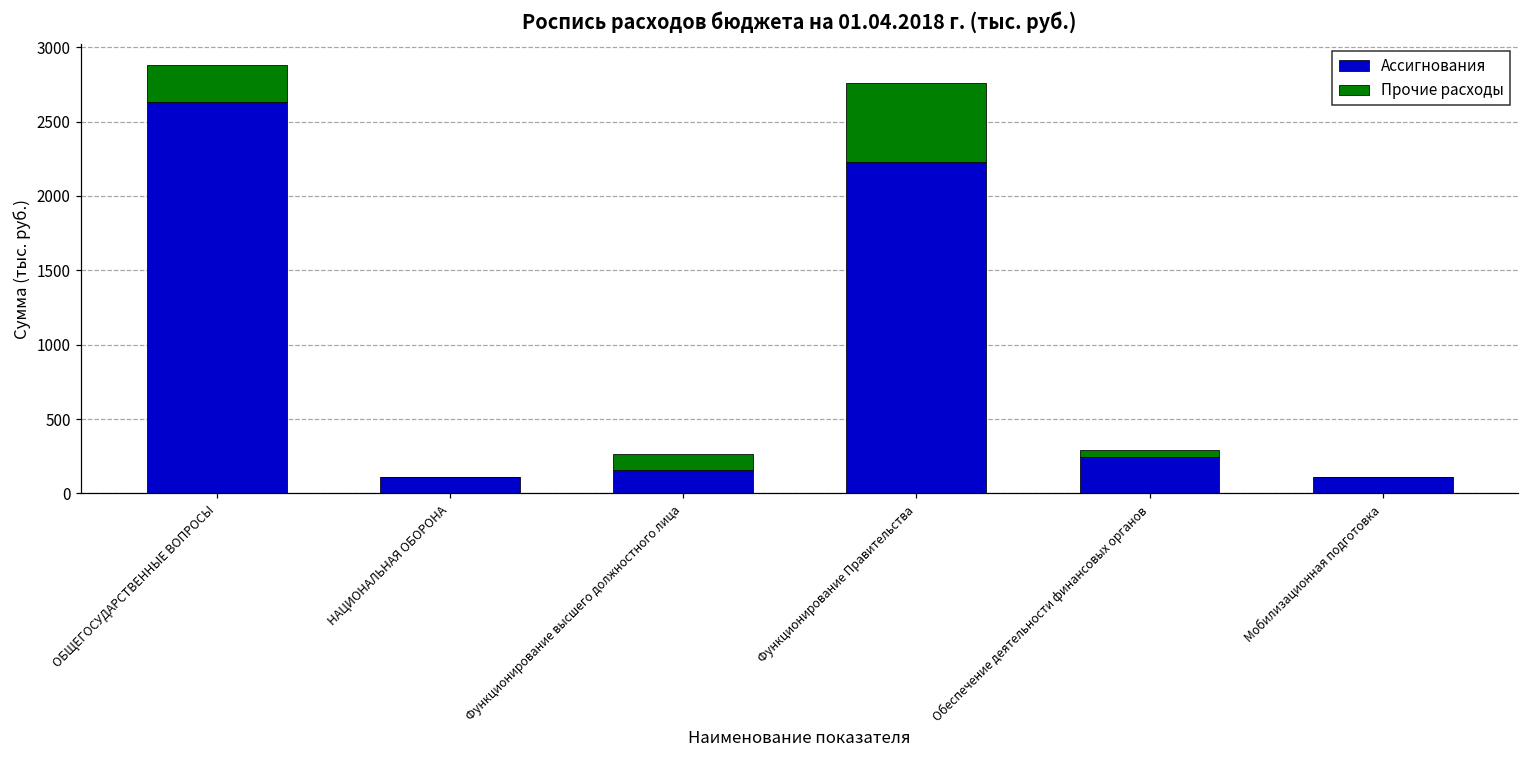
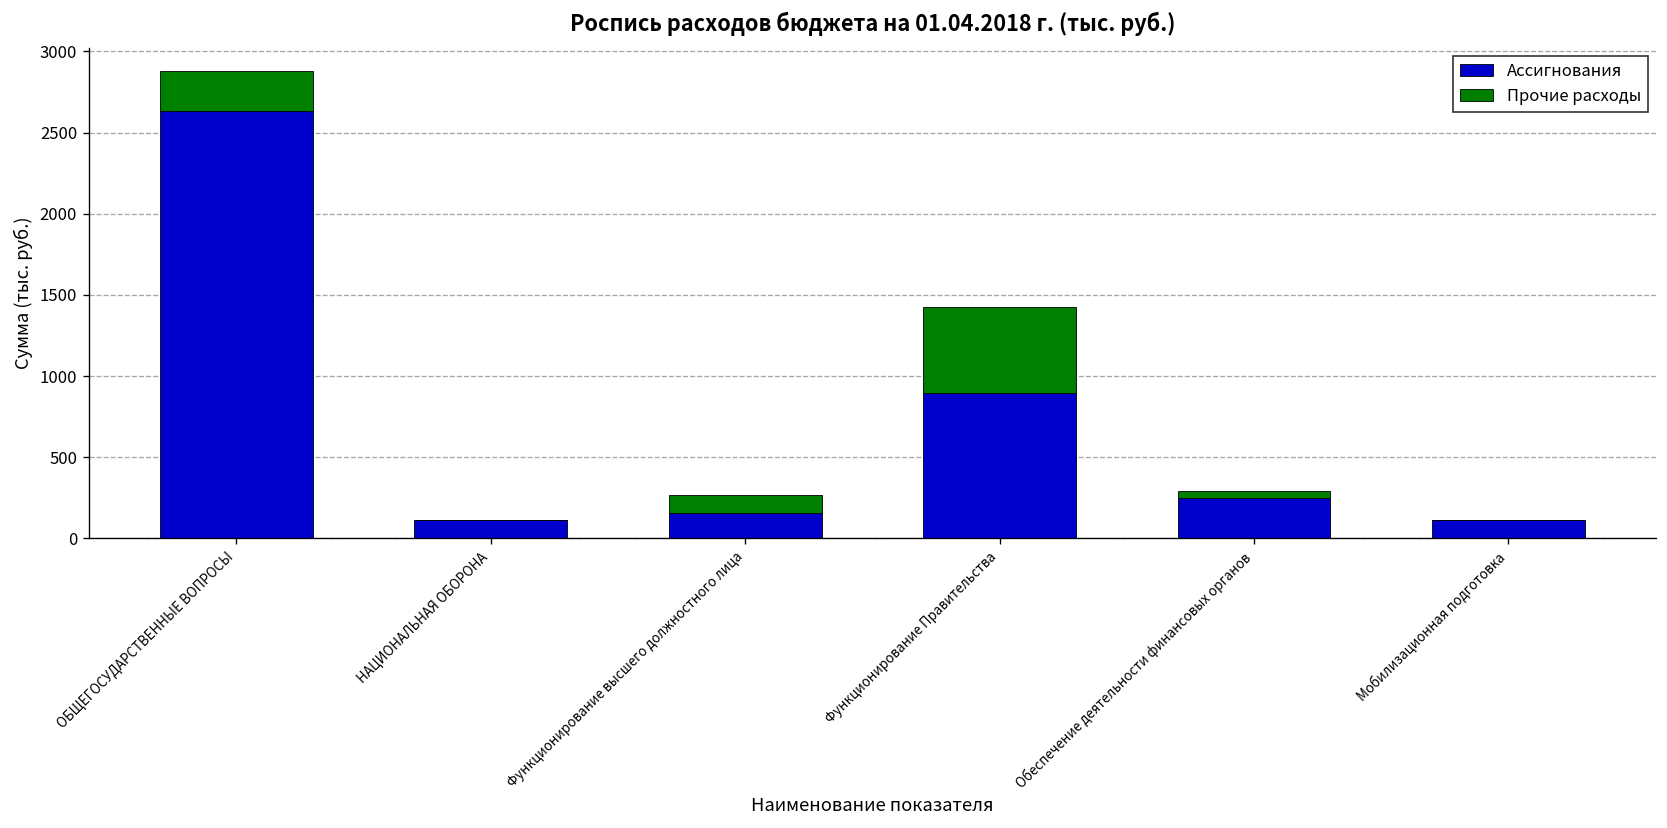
  {
    "Ассигнования": {
      "ОБЩЕГОСУДАРСТВЕННЫЕ ВОПРОСЫ": 2630,
      "НАЦИОНАЛЬНАЯ ОБОРОНА": 110,
      "Функционирование высшего должностного лица": 160,
-     "Функционирование Правительства": 2230,
+     "Функционирование Правительства": 900,
      "Обеспечение деятельности финансовых органов": 250,
      "Мобилизационная подготовка": 110
    },
    "Прочие расходы": {
      "ОБЩЕГОСУДАРСТВЕННЫЕ ВОПРОСЫ": 250,
      "НАЦИОНАЛЬНАЯ ОБОРОНА": 0,
      "Функционирование высшего должностного лица": 110,
      "Функционирование Правительства": 530,
      "Обеспечение деятельности финансовых органов": 40,
      "Мобилизационная подготовка": 0
    }
  }
